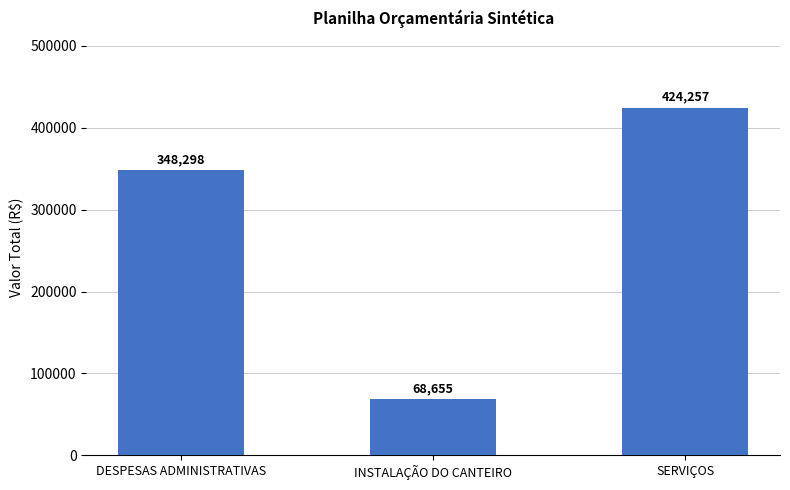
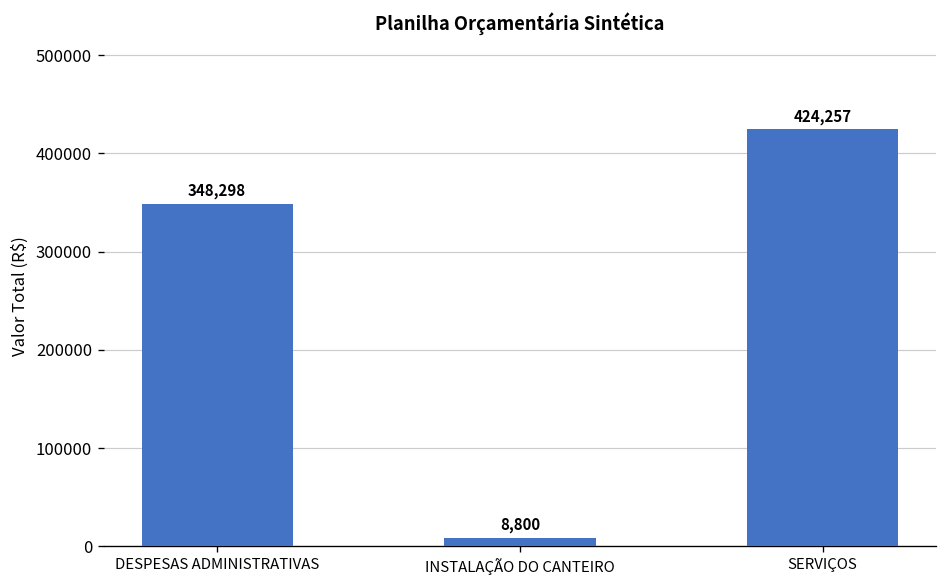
  {
    "DESPESAS ADMINISTRATIVAS": "348,298",
-   "INSTALAÇÃO DO CANTEIRO": "68,655",
+   "INSTALAÇÃO DO CANTEIRO": "8,800",
    "SERVIÇOS": "424,257"
  }
